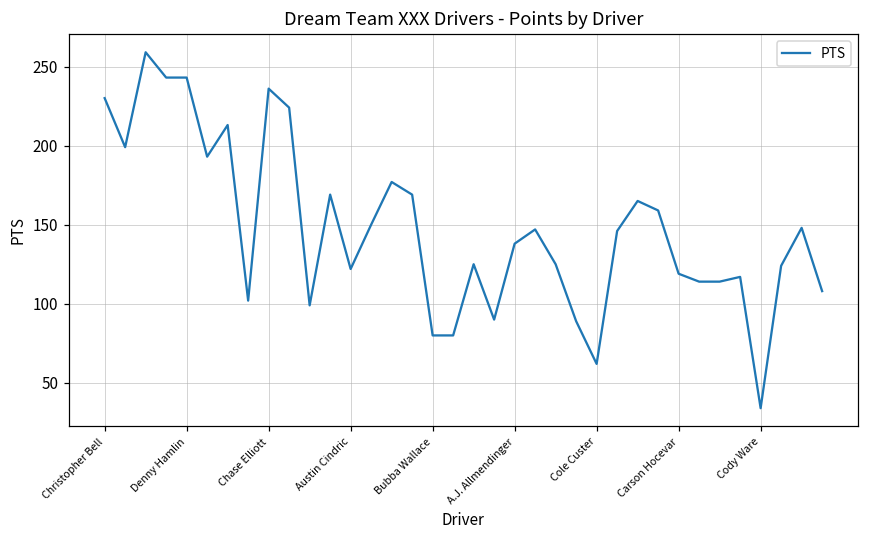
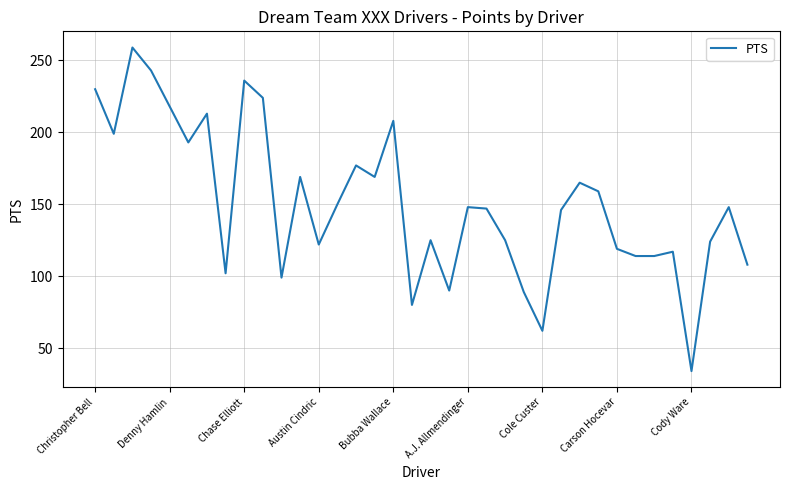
  {
    "Christopher Bell": 230,
-   "Denny Hamlin": 243,
+   "Denny Hamlin": 218,
    "Chase Elliott": 236,
    "Austin Cindric": 122,
-   "Bubba Wallace": 80,
-   "A.J. Allmendinger": 138,
+   "Bubba Wallace": 208,
+   "A.J. Allmendinger": 148,
    "Cole Custer": 62,
    "Carson Hocevar": 119,
    "Cody Ware": 34
  }
